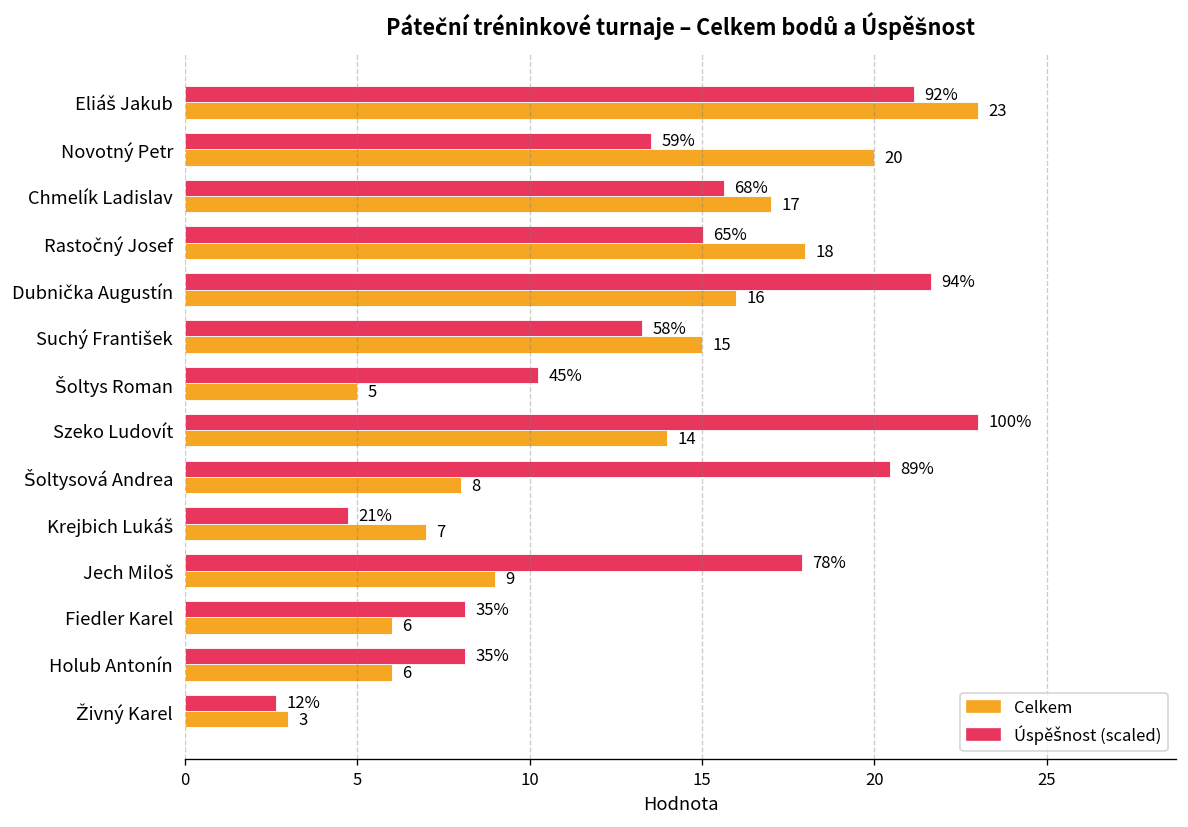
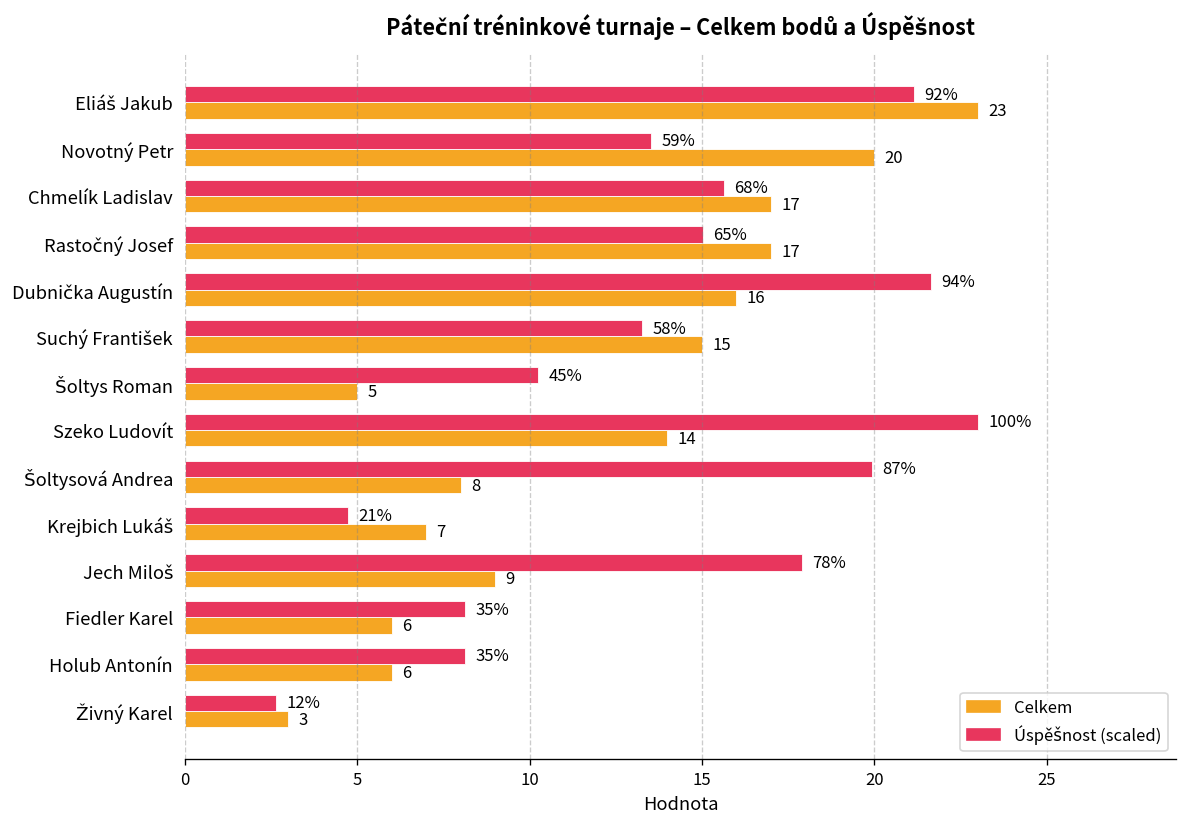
  {
    "Celkem": {
      "Eliáš Jakub": "23",
      "Novotný Petr": "20",
      "Chmelík Ladislav": "17",
-     "Rastočný Josef": "18",
+     "Rastočný Josef": "17",
      "Dubnička Augustín": "16",
      "Suchý František": "15",
      "Šoltys Roman": "5",
      "Szeko Ludovít": "14",
      "Šoltysová Andrea": "8",
      "Krejbich Lukáš": "7",
      "Jech Miloš": "9",
      "Fiedler Karel": "6",
      "Holub Antonín": "6",
      "Živný Karel": "3"
    },
    "Úspěšnost (scaled)": {
-     "Šoltysová Andrea": "89%"
+     "Šoltysová Andrea": "87%"
    }
  }
